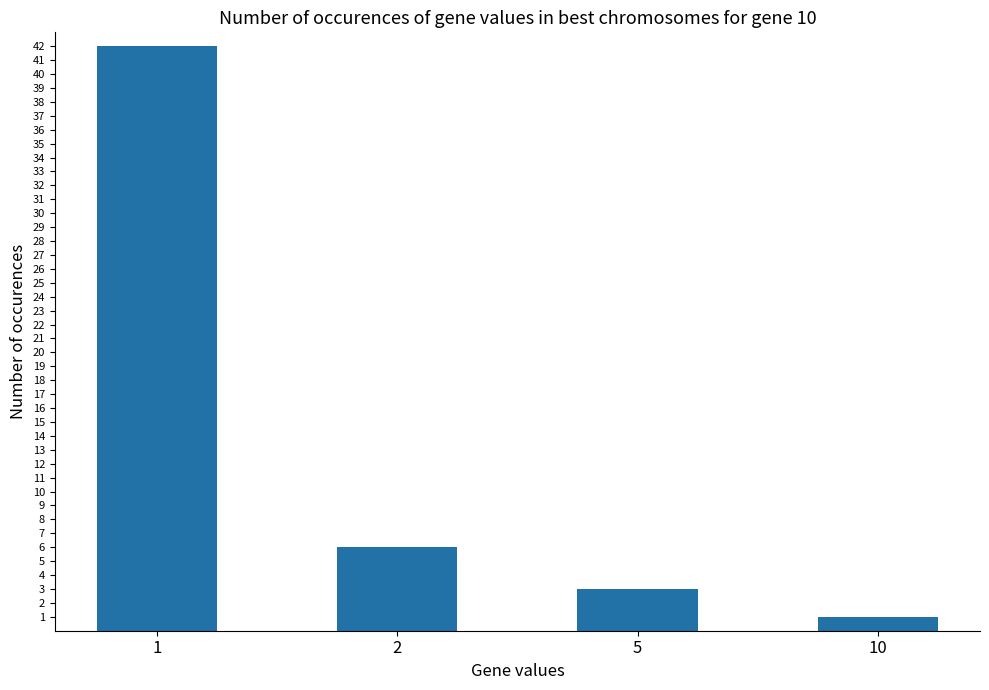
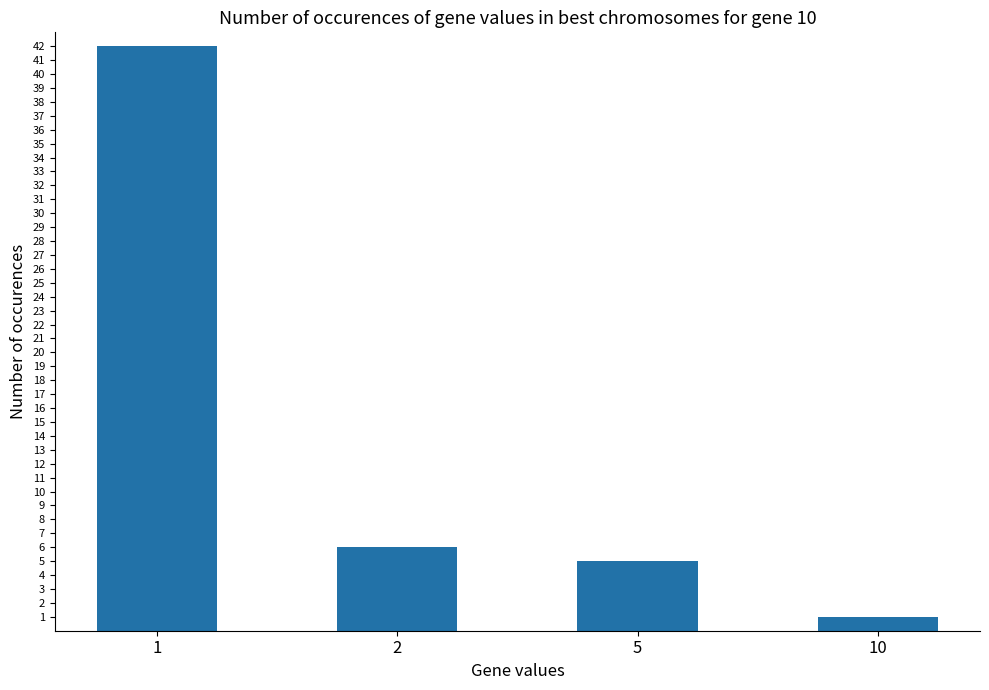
  {
    "1": 42,
    "2": 6,
-   "5": 3,
+   "5": 5,
    "10": 1
  }
